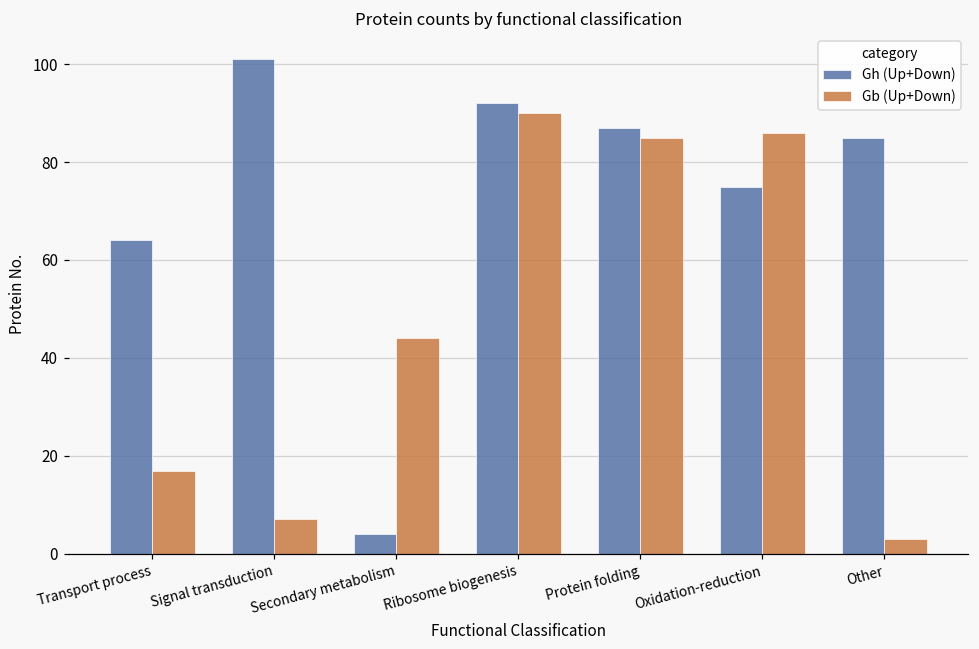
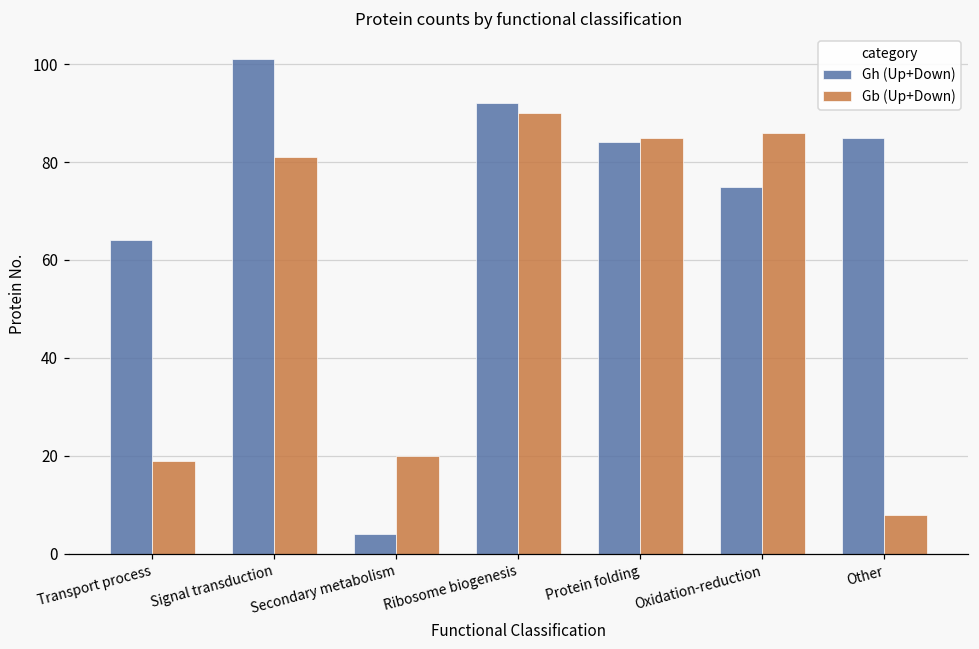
  {
    "Gh (Up+Down)": {
      "Transport process": 64,
      "Signal transduction": 101,
      "Secondary metabolism": 4,
      "Ribosome biogenesis": 92,
-     "Protein folding": 87,
+     "Protein folding": 84,
      "Oxidation-reduction": 75,
      "Other": 85
    },
    "Gb (Up+Down)": {
-     "Transport process": 17,
-     "Signal transduction": 7,
-     "Secondary metabolism": 44,
+     "Transport process": 19,
+     "Signal transduction": 81,
+     "Secondary metabolism": 20,
      "Ribosome biogenesis": 90,
      "Protein folding": 85,
      "Oxidation-reduction": 86,
-     "Other": 3
+     "Other": 8
    }
  }
